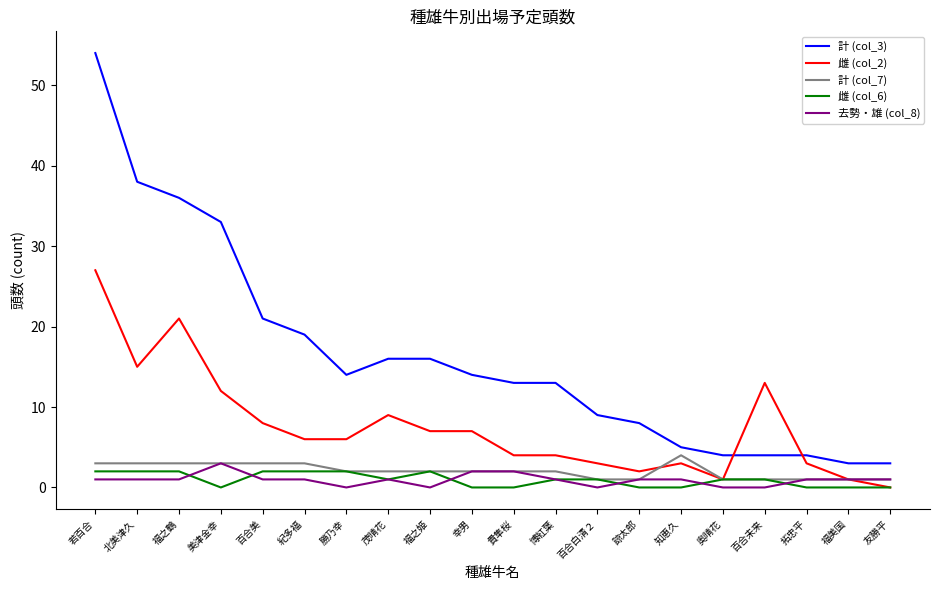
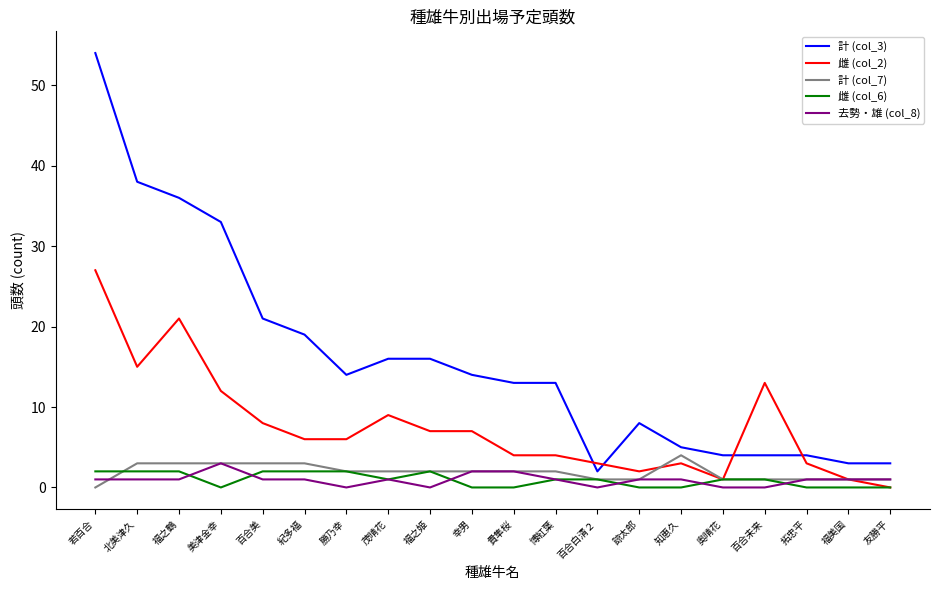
  {
    "計 (col_3)": {
      "若百合": 54,
      "北美津久": 38,
      "福之鶴": 36,
      "美津金幸": 33,
      "百合美": 21,
      "紀多福": 19,
      "勝乃幸": 14,
      "茂晴花": 16,
      "福之姫": 16,
      "幸男": 14,
      "貴隼桜": 13,
      "博紅葉": 13,
-     "百合白清２": 9,
+     "百合白清２": 2,
      "諒太郎": 8,
      "知恵久": 5,
      "奥晴花": 4,
      "百合未来": 4,
      "拓忠平": 4,
      "福美国": 3,
      "友勝平": 3
    },
    "雌 (col_2)": {
      "若百合": 27,
      "北美津久": 15,
      "福之鶴": 21,
      "美津金幸": 12,
      "百合美": 8,
      "紀多福": 6,
      "勝乃幸": 6,
      "茂晴花": 9,
      "福之姫": 7,
      "幸男": 7,
      "貴隼桜": 4,
      "博紅葉": 4,
      "百合白清２": 3,
      "諒太郎": 2,
      "知恵久": 3,
      "百合未来": 13,
      "拓忠平": 3
    },
    "計 (col_7)": {
-     "若百合": 3,
+     "若百合": 0,
      "北美津久": 3,
      "福之鶴": 3,
      "百合美": 3,
      "紀多福": 3,
      "茂晴花": 2,
      "博紅葉": 2,
      "知恵久": 4
    },
    "雌 (col_6)": {
      "若百合": 2,
      "北美津久": 2,
      "福之鶴": 2,
      "美津金幸": 0,
      "百合美": 2,
      "紀多福": 2,
      "幸男": 0,
      "貴隼桜": 0,
      "諒太郎": 0,
      "知恵久": 0,
      "拓忠平": 0,
      "福美国": 0
    },
    "去勢・雄 (col_8)": {
      "若百合": 1,
      "北美津久": 1,
      "福之鶴": 1,
      "百合美": 1,
      "紀多福": 1,
      "勝乃幸": 0,
      "福之姫": 0,
      "百合白清２": 0,
      "知恵久": 1,
      "奥晴花": 0,
      "百合未来": 0
    }
  }
